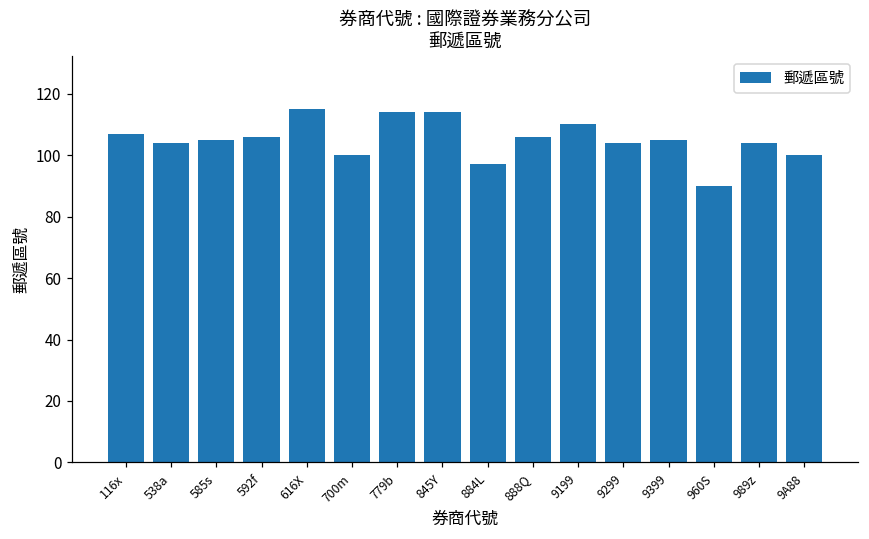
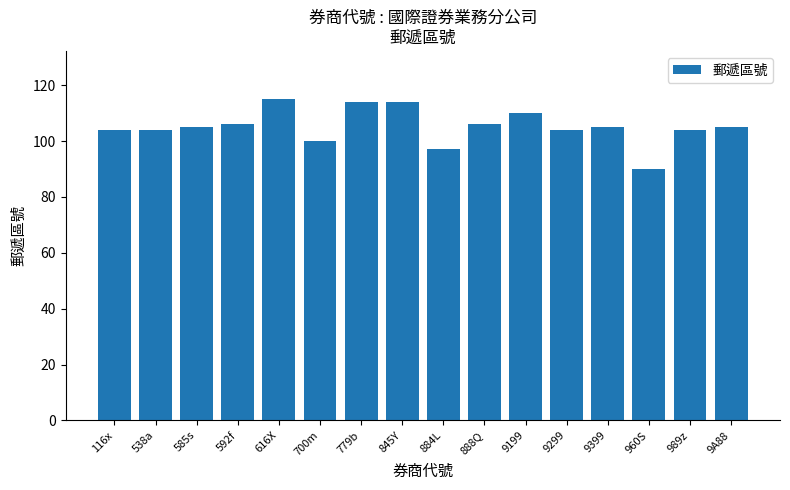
  {
-   "116x": 107,
+   "116x": 104,
    "538a": 104,
    "585s": 105,
    "592f": 106,
    "616X": 115,
    "700m": 100,
    "779b": 114,
    "845Y": 114,
    "884L": 97,
    "888Q": 106,
    "9199": 110,
    "9299": 104,
    "9399": 105,
    "960S": 90,
    "989z": 104,
-   "9A88": 100
+   "9A88": 105
  }
